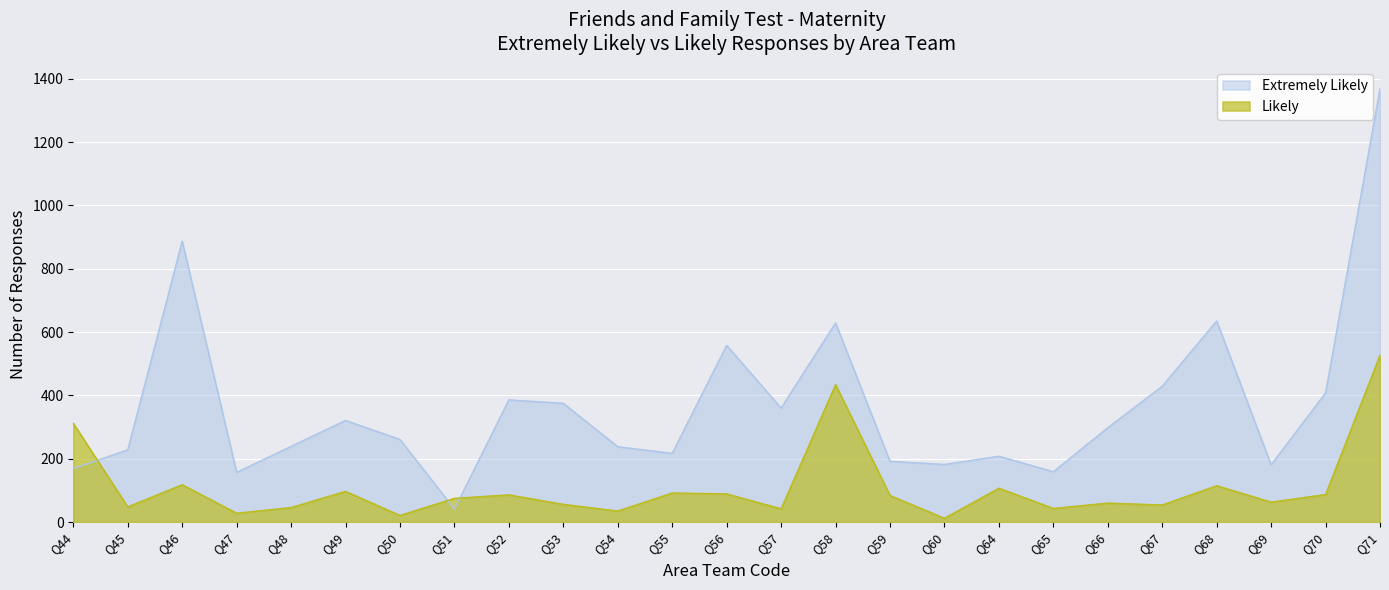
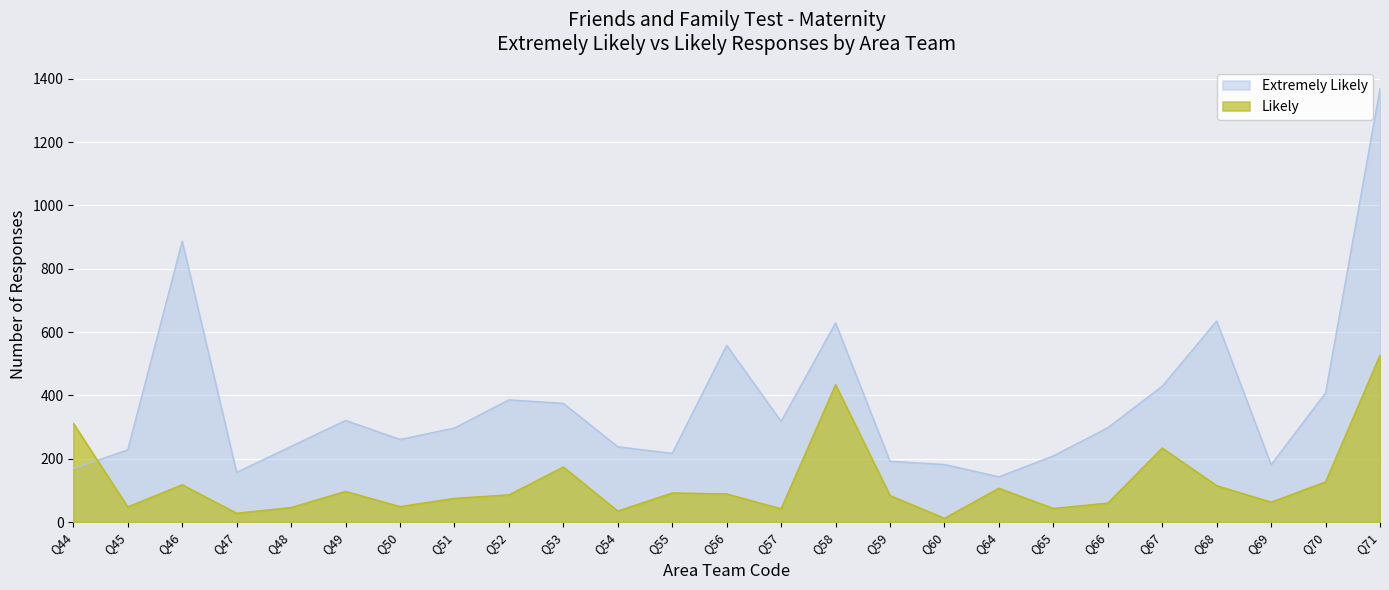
  {
    "Extremely Likely": {
      "Q44": 170,
      "Q45": 230,
      "Q46": 890,
      "Q47": 160,
      "Q48": 240,
      "Q49": 320,
      "Q50": 260,
-     "Q51": 40,
+     "Q51": 300,
      "Q52": 390,
      "Q53": 380,
      "Q54": 240,
      "Q55": 220,
      "Q56": 560,
-     "Q57": 360,
+     "Q57": 320,
      "Q58": 630,
      "Q59": 190,
      "Q60": 180,
-     "Q64": 210,
-     "Q65": 160,
+     "Q64": 140,
+     "Q65": 210,
      "Q66": 300,
      "Q67": 430,
      "Q68": 640,
      "Q69": 180,
      "Q70": 410,
      "Q71": 1370
    },
    "Likely": {
      "Q44": 310,
      "Q45": 50,
      "Q46": 120,
      "Q47": 30,
      "Q48": 50,
      "Q49": 100,
-     "Q50": 20,
+     "Q50": 50,
      "Q51": 80,
      "Q52": 90,
-     "Q53": 60,
+     "Q53": 170,
      "Q54": 40,
      "Q55": 90,
      "Q56": 90,
      "Q57": 40,
      "Q58": 430,
      "Q59": 80,
      "Q60": 10,
      "Q64": 110,
      "Q65": 40,
      "Q66": 60,
-     "Q67": 50,
+     "Q67": 230,
      "Q68": 120,
      "Q69": 60,
-     "Q70": 90,
+     "Q70": 130,
      "Q71": 530
    }
  }
